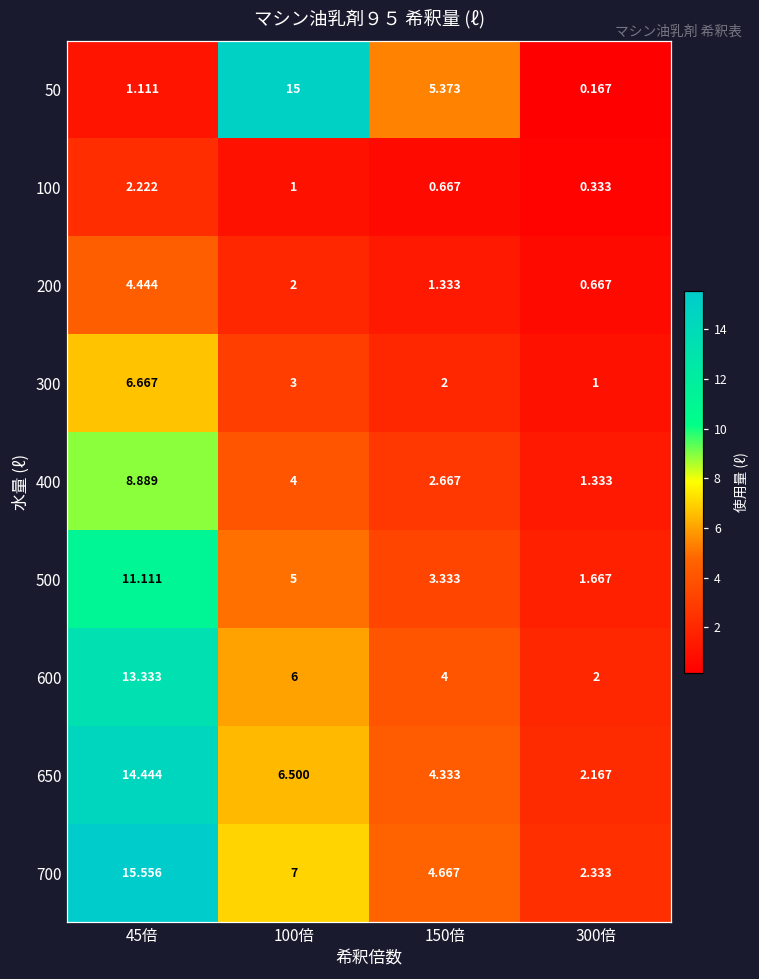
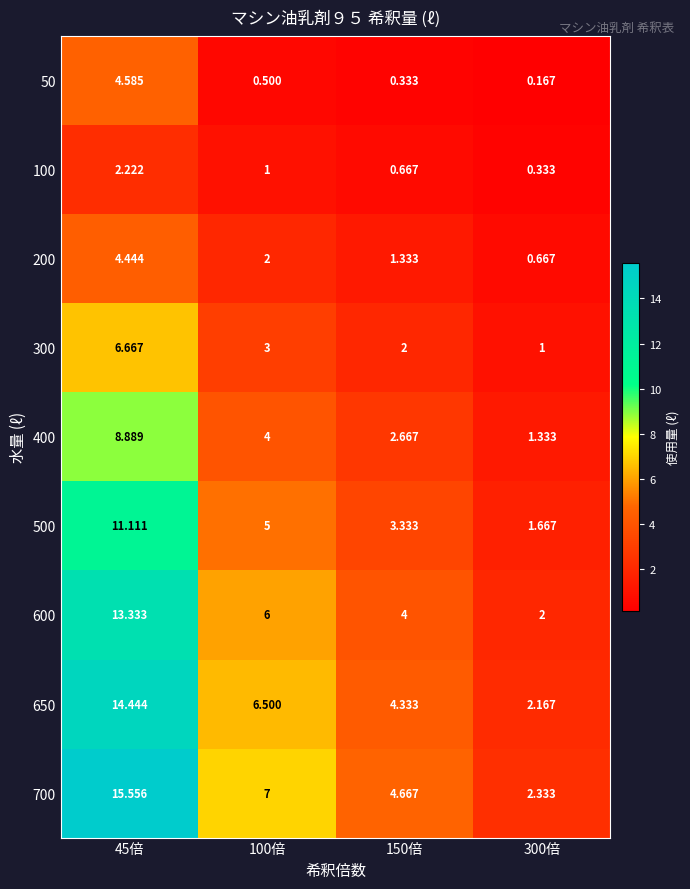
  {
    "50": {
-     "45倍": 1.111,
-     "100倍": 15,
-     "150倍": 5.373,
+     "45倍": 4.585,
+     "100倍": 0.500,
+     "150倍": 0.333,
      "300倍": 0.167
    },
    "100": {
      "45倍": 2.222,
      "100倍": 1,
      "150倍": 0.667,
      "300倍": 0.333
    },
    "200": {
      "45倍": 4.444,
      "100倍": 2,
      "150倍": 1.333,
      "300倍": 0.667
    },
    "300": {
      "45倍": 6.667,
      "100倍": 3,
      "150倍": 2,
      "300倍": 1
    },
    "400": {
      "45倍": 8.889,
      "100倍": 4,
      "150倍": 2.667,
      "300倍": 1.333
    },
    "500": {
      "45倍": 11.111,
      "100倍": 5,
      "150倍": 3.333,
      "300倍": 1.667
    },
    "600": {
      "45倍": 13.333,
      "100倍": 6,
      "150倍": 4,
      "300倍": 2
    },
    "650": {
      "45倍": 14.444,
      "100倍": 6.500,
      "150倍": 4.333,
      "300倍": 2.167
    },
    "700": {
      "45倍": 15.556,
      "100倍": 7,
      "150倍": 4.667,
      "300倍": 2.333
    }
  }
